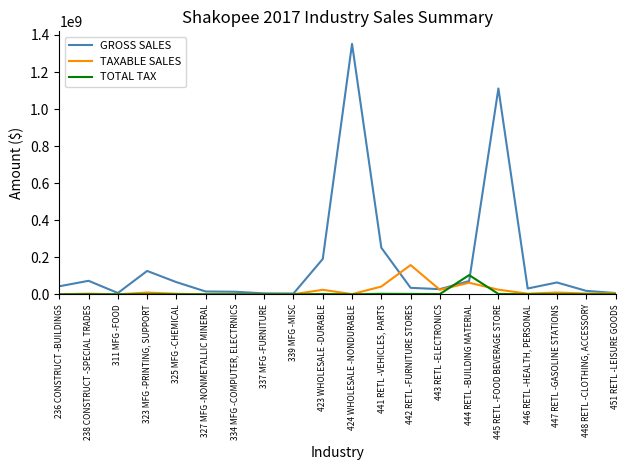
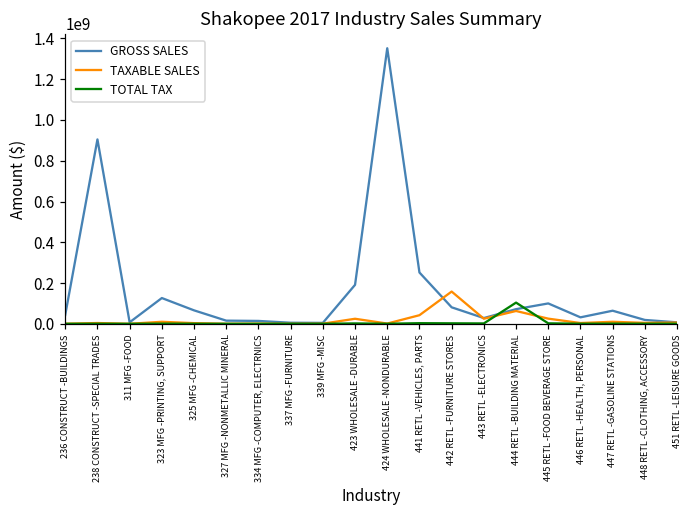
  {
    "GROSS SALES": {
      "236 CONSTRUCT -BUILDINGS": 40000000,
-     "238 CONSTRUCT -SPECIAL TRADES": 70000000,
+     "238 CONSTRUCT -SPECIAL TRADES": 900000000,
      "323 MFG -PRINTING, SUPPORT": 130000000,
      "325 MFG -CHEMICAL": 70000000,
      "327 MFG -NONMETALLIC MINERAL": 20000000,
      "423 WHOLESALE -DURABLE": 190000000,
      "424 WHOLESALE -NONDURABLE": 1350000000,
      "441 RETL -VEHICLES, PARTS": 250000000,
-     "442 RETL -FURNITURE STORES": 40000000,
-     "445 RETL -FOOD BEVERAGE STORE": 1110000000,
+     "442 RETL -FURNITURE STORES": 80000000,
+     "445 RETL -FOOD BEVERAGE STORE": 100000000,
      "446 RETL -HEALTH, PERSONAL": 30000000,
      "447 RETL -GASOLINE STATIONS": 60000000,
      "448 RETL -CLOTHING, ACCESSORY": 20000000
    },
    "TAXABLE SALES": {
      "423 WHOLESALE -DURABLE": 20000000,
      "441 RETL -VEHICLES, PARTS": 40000000,
      "442 RETL -FURNITURE STORES": 160000000,
      "445 RETL -FOOD BEVERAGE STORE": 30000000
    },
    "TOTAL TAX": {
      "423 WHOLESALE -DURABLE": 0,
      "441 RETL -VEHICLES, PARTS": 0,
      "442 RETL -FURNITURE STORES": 0,
      "443 RETL -ELECTRONICS": 0,
      "444 RETL -BUILDING MATERIAL": 100000000,
      "445 RETL -FOOD BEVERAGE STORE": 0
    }
  }
